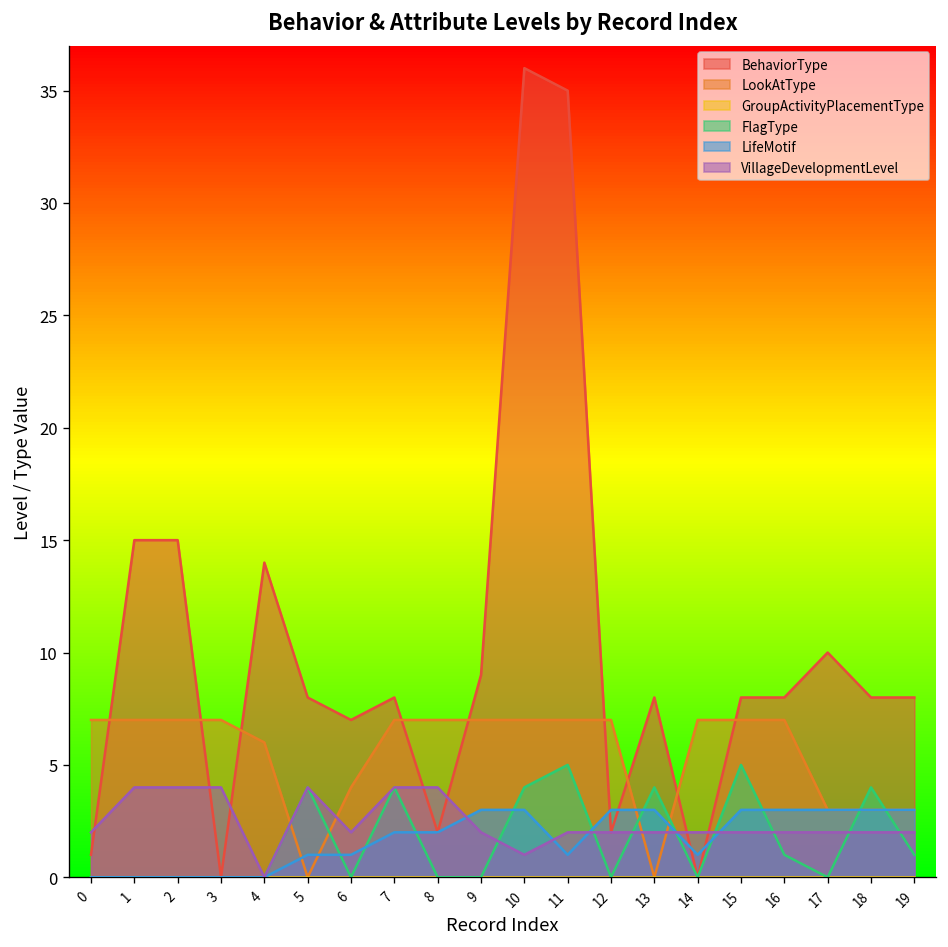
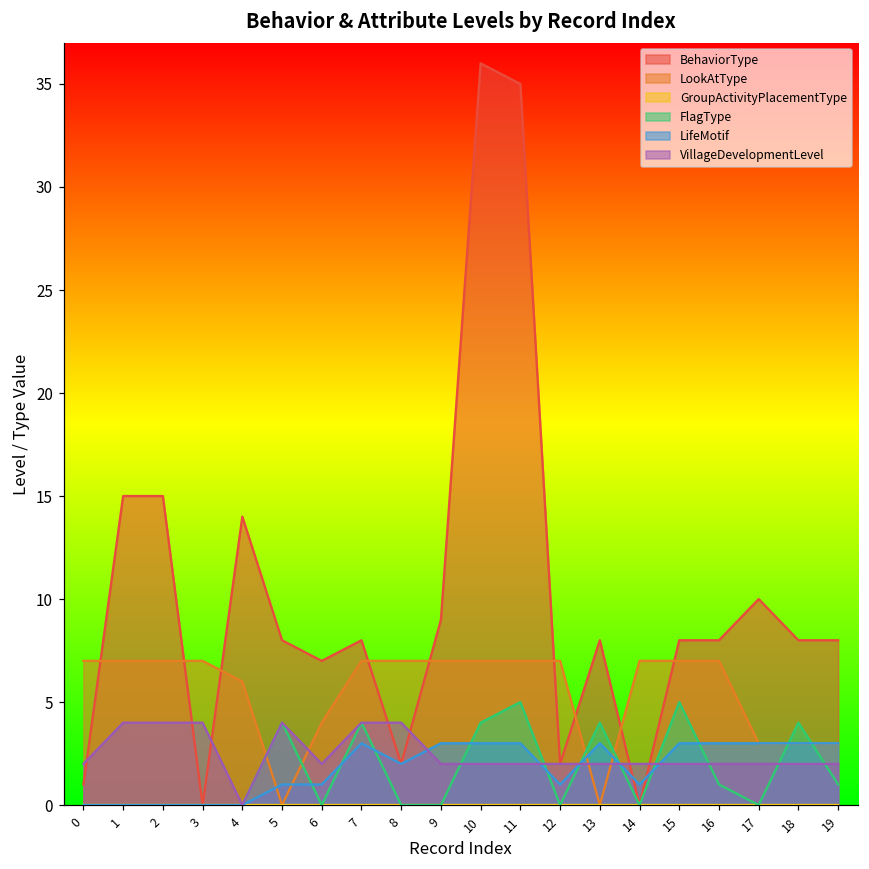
  {
    "GroupActivityPlacementType": {
      "7": 0,
      "10": 0,
      "11": 0,
      "15": 0,
      "16": 0,
      "18": 0,
      "19": 0
    },
    "FlagType": {
      "10": 4,
      "11": 5,
      "13": 4,
      "15": 5,
      "16": 1,
      "18": 4,
      "19": 1
    },
    "LifeMotif": {
      "5": 1,
      "6": 1,
-     "7": 2,
+     "7": 3,
      "9": 3,
      "10": 3,
-     "11": 1,
-     "12": 3,
+     "11": 3,
+     "12": 1,
      "13": 3,
      "14": 1,
      "15": 3,
      "16": 3
    },
    "VillageDevelopmentLevel": {
      "0": 2,
      "1": 4,
      "2": 4,
      "3": 4,
      "6": 2,
      "8": 4,
      "9": 2,
-     "10": 1,
+     "10": 2,
      "11": 2,
      "13": 2,
      "14": 2,
      "15": 2,
      "16": 2,
      "17": 2,
      "18": 2,
      "19": 2
    }
  }
